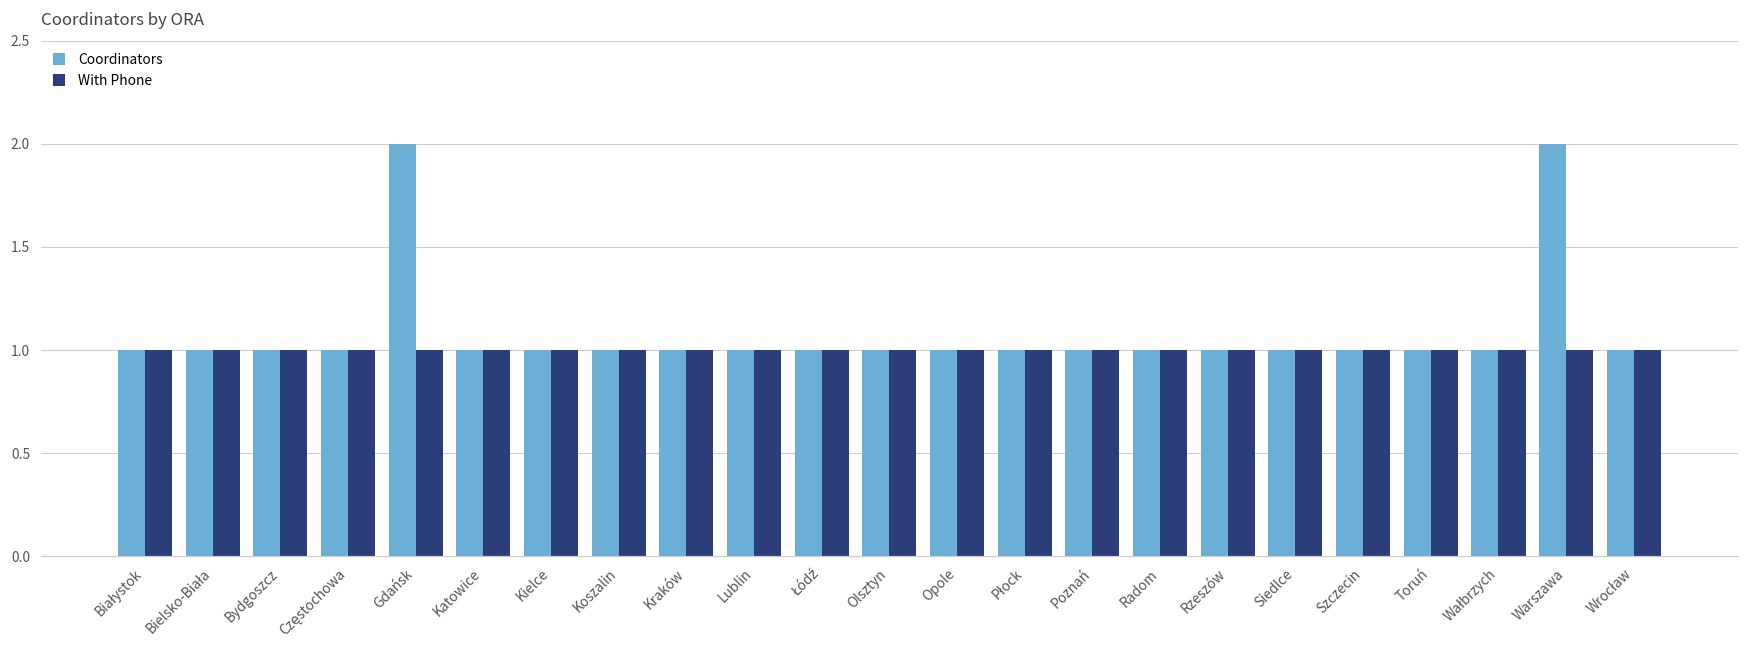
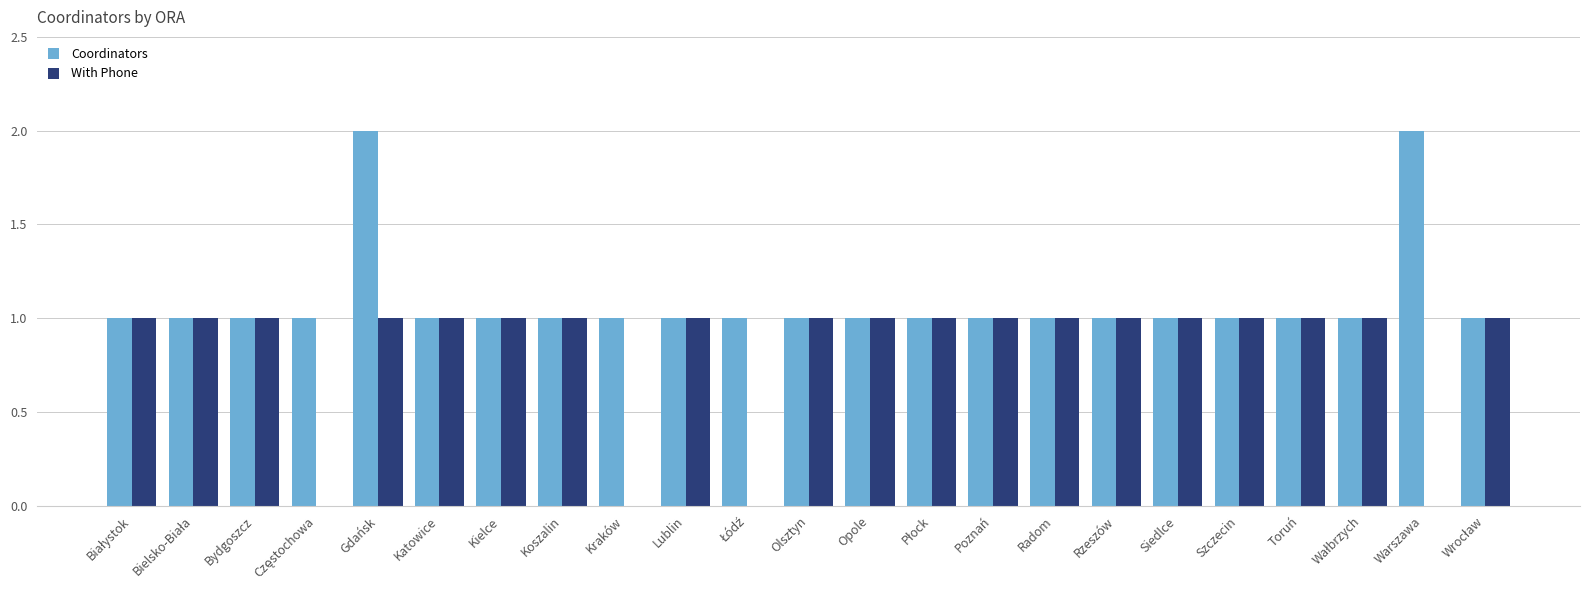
  {
    "Coordinators": {
      "Białystok": 1,
      "Bielsko-Biała": 1,
      "Bydgoszcz": 1,
      "Częstochowa": 1,
      "Gdańsk": 2,
      "Katowice": 1,
      "Kielce": 1,
      "Koszalin": 1,
      "Kraków": 1,
      "Lublin": 1,
      "Łódź": 1,
      "Olsztyn": 1,
      "Opole": 1,
      "Płock": 1,
      "Poznań": 1,
      "Radom": 1,
      "Rzeszów": 1,
      "Siedlce": 1,
      "Szczecin": 1,
      "Toruń": 1,
      "Wałbrzych": 1,
      "Warszawa": 2,
      "Wrocław": 1
    },
    "With Phone": {
      "Białystok": 1,
      "Bielsko-Biała": 1,
      "Bydgoszcz": 1,
-     "Częstochowa": 1,
+     "Częstochowa": 0,
      "Gdańsk": 1,
      "Katowice": 1,
      "Kielce": 1,
      "Koszalin": 1,
-     "Kraków": 1,
+     "Kraków": 0,
      "Lublin": 1,
-     "Łódź": 1,
+     "Łódź": 0,
      "Olsztyn": 1,
      "Opole": 1,
      "Płock": 1,
      "Poznań": 1,
      "Radom": 1,
      "Rzeszów": 1,
      "Siedlce": 1,
      "Szczecin": 1,
      "Toruń": 1,
      "Wałbrzych": 1,
-     "Warszawa": 1,
+     "Warszawa": 0,
      "Wrocław": 1
    }
  }
